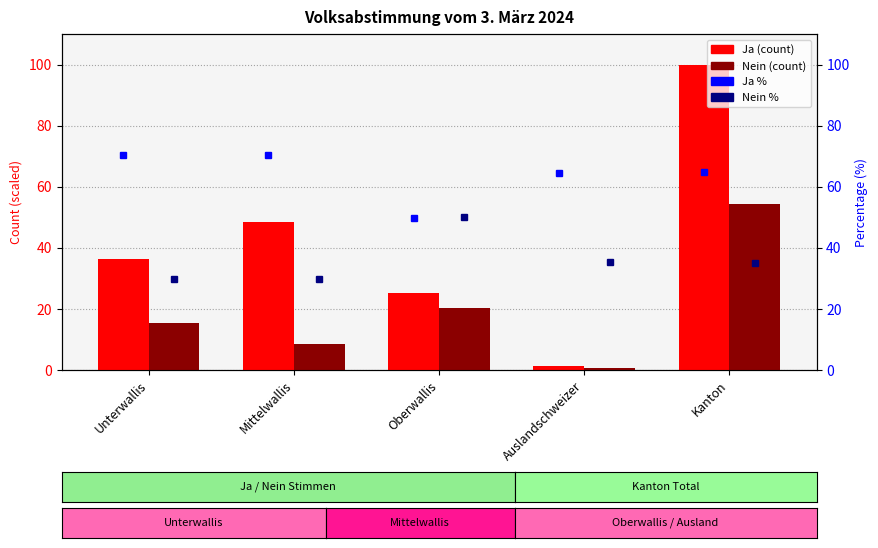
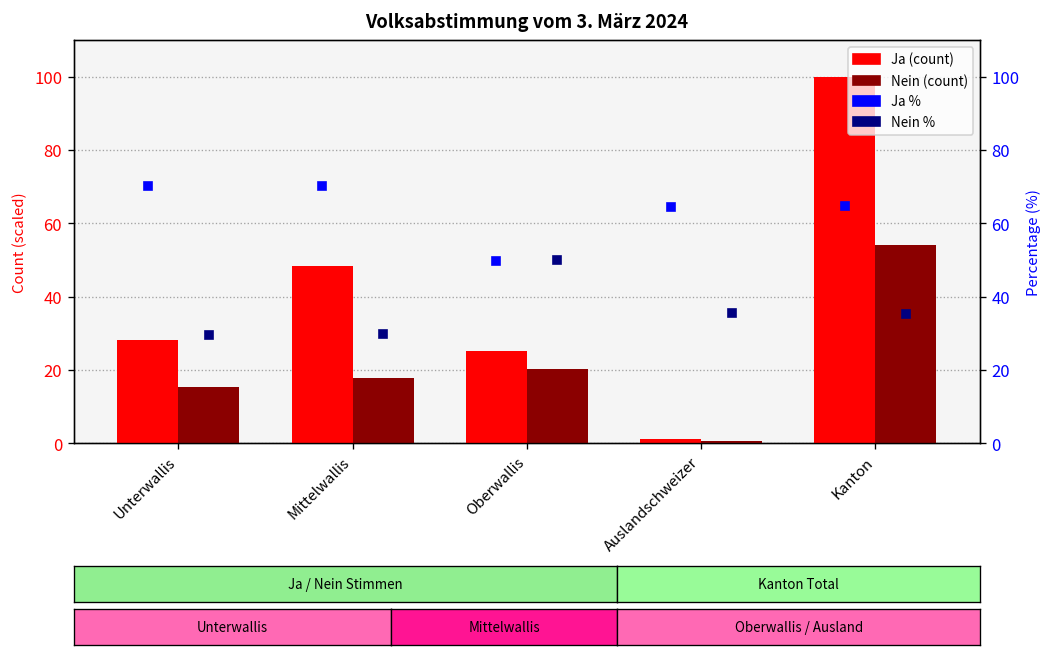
  {
    "Ja (count)": {
-     "Unterwallis": 36,
+     "Unterwallis": 28,
      "Mittelwallis": 48,
      "Oberwallis": 25,
      "Auslandschweizer": 1,
      "Kanton": 100
    },
    "Nein (count)": {
      "Unterwallis": 15,
-     "Mittelwallis": 9,
+     "Mittelwallis": 18,
      "Oberwallis": 20,
      "Kanton": 54
    }
  }
